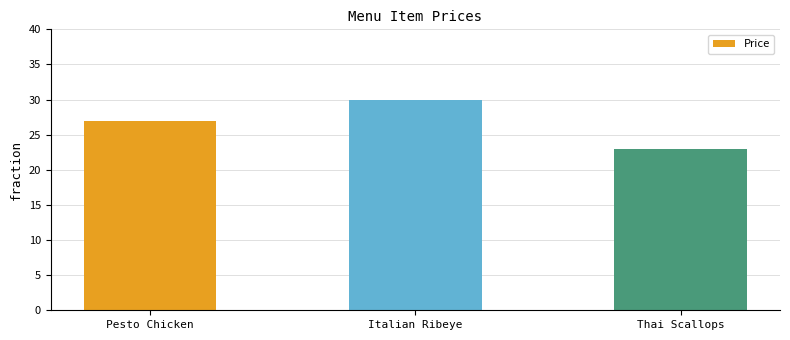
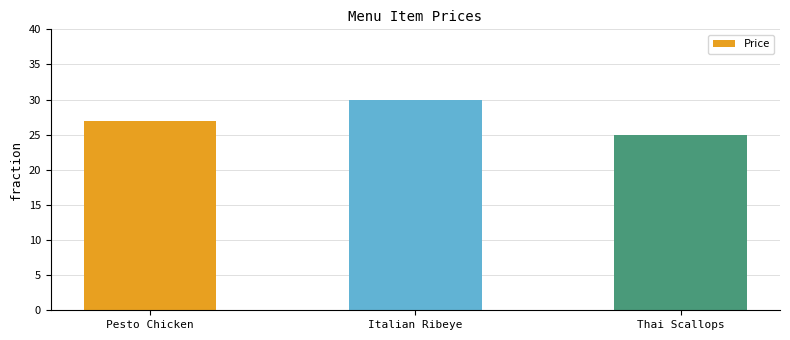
  {
    "Pesto Chicken": 27,
    "Italian Ribeye": 30,
-   "Thai Scallops": 23
+   "Thai Scallops": 25
  }
